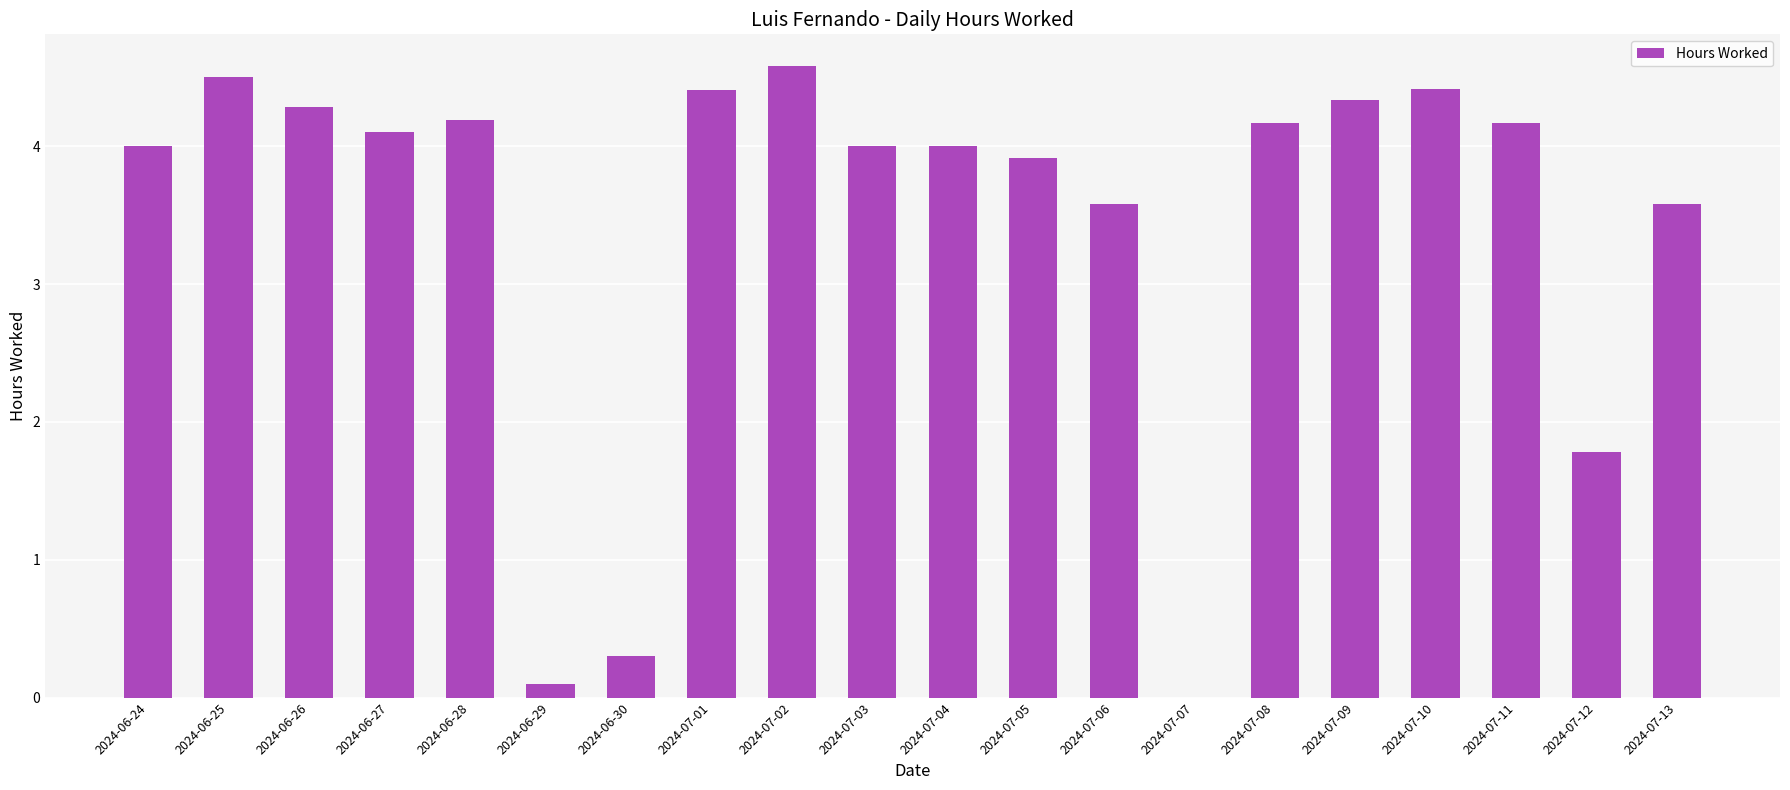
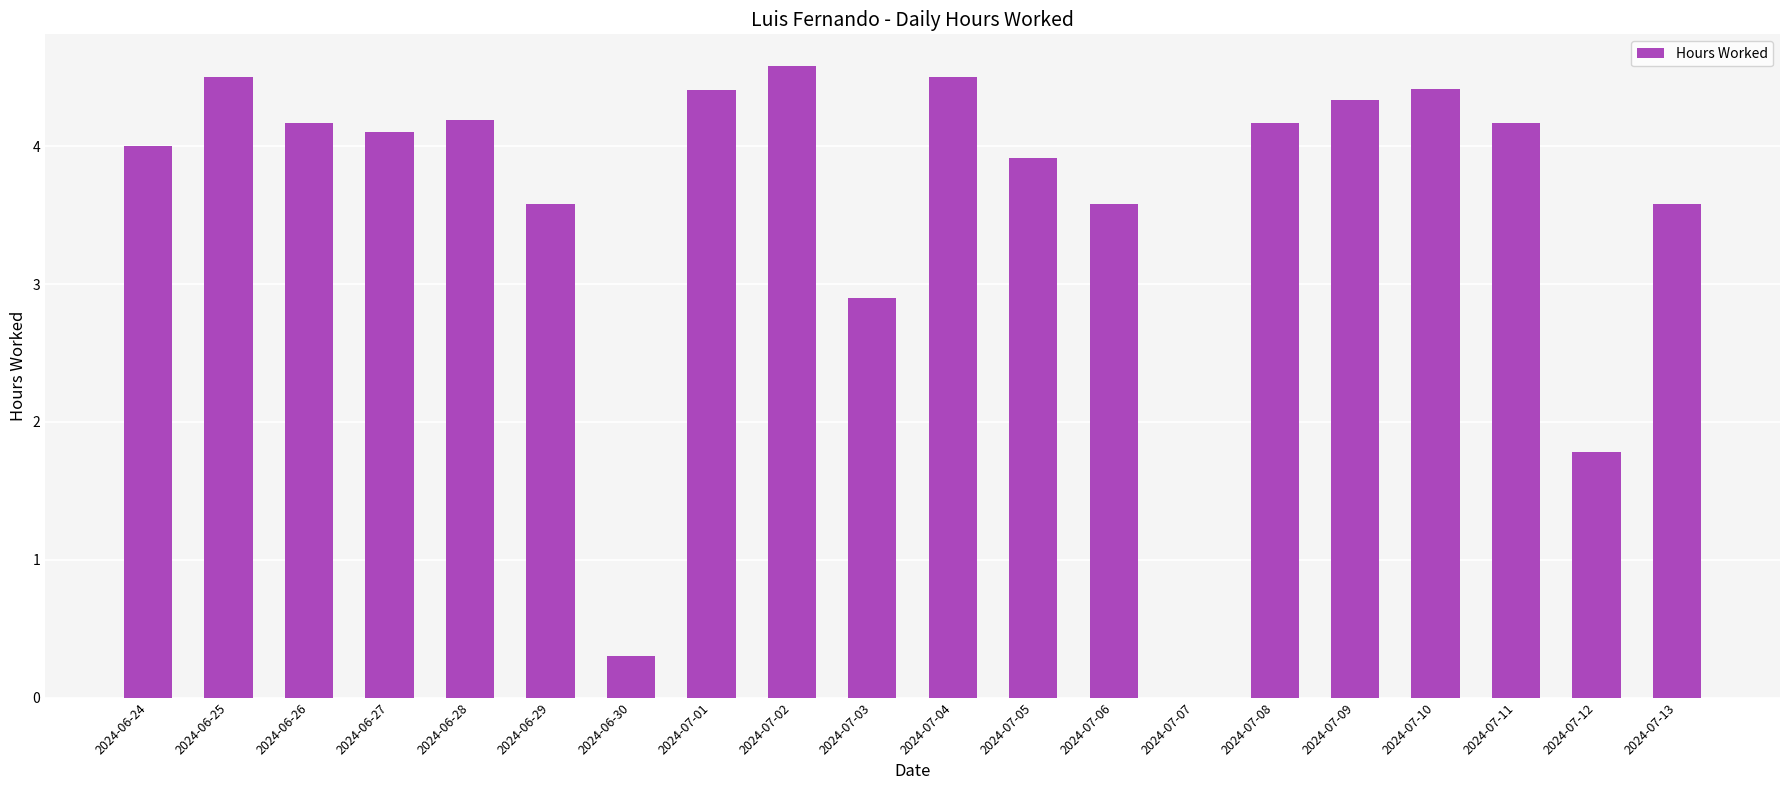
  {
    "2024-06-24": 4.00,
    "2024-06-25": 4.50,
-   "2024-06-26": 4.29,
+   "2024-06-26": 4.17,
    "2024-06-27": 4.10,
    "2024-06-28": 4.19,
-   "2024-06-29": 0.10,
+   "2024-06-29": 3.58,
    "2024-06-30": 0.30,
    "2024-07-01": 4.41,
    "2024-07-02": 4.58,
-   "2024-07-03": 4.0,
-   "2024-07-04": 4.0,
+   "2024-07-03": 2.9,
+   "2024-07-04": 4.5,
    "2024-07-05": 3.92,
    "2024-07-06": 3.58,
    "2024-07-07": 0.00,
    "2024-07-08": 4.17,
    "2024-07-09": 4.33,
    "2024-07-10": 4.42,
    "2024-07-11": 4.17,
    "2024-07-12": 1.78,
    "2024-07-13": 3.58
  }
